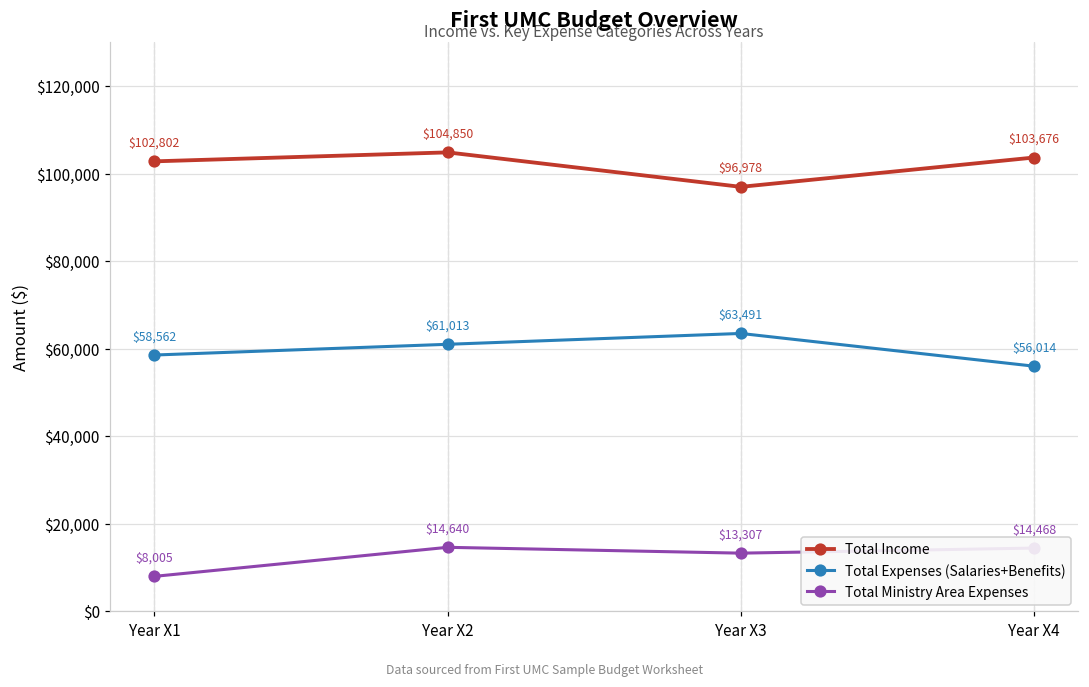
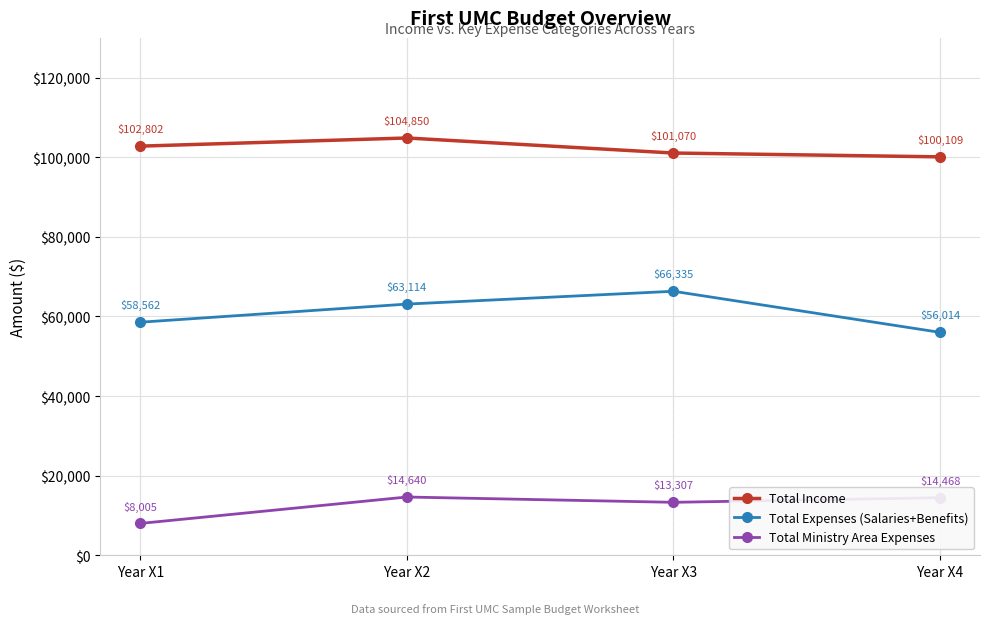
  {
    "Total Income": {
      "Year X1": "$102,802",
      "Year X2": "$104,850",
-     "Year X3": "$96,978",
-     "Year X4": "$103,676"
+     "Year X3": "$101,070",
+     "Year X4": "$100,109"
    },
    "Total Expenses (Salaries+Benefits)": {
      "Year X1": "$58,562",
-     "Year X2": "$61,013",
-     "Year X3": "$63,491",
+     "Year X2": "$63,114",
+     "Year X3": "$66,335",
      "Year X4": "$56,014"
    },
    "Total Ministry Area Expenses": {
      "Year X1": "$8,005",
      "Year X2": "$14,640",
      "Year X3": "$13,307"
    }
  }
